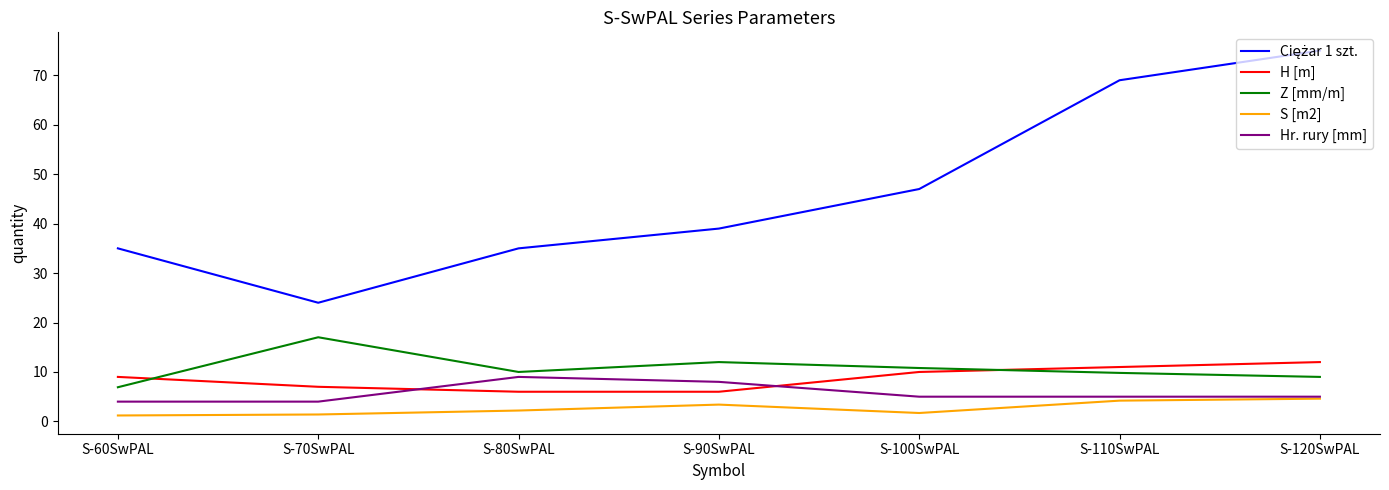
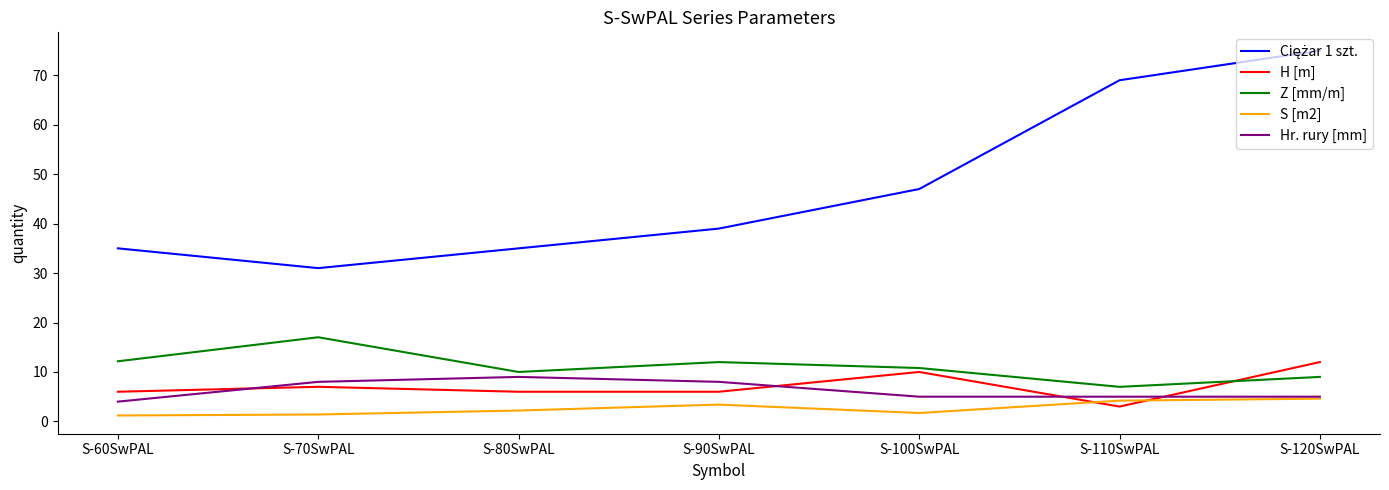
  {
    "Ciężar 1 szt.": {
      "S-60SwPAL": 35,
-     "S-70SwPAL": 24,
+     "S-70SwPAL": 31,
      "S-80SwPAL": 35,
      "S-90SwPAL": 39,
      "S-100SwPAL": 47,
      "S-110SwPAL": 69
    },
    "H [m]": {
-     "S-60SwPAL": 9,
+     "S-60SwPAL": 6,
      "S-70SwPAL": 7,
      "S-80SwPAL": 6,
      "S-90SwPAL": 6,
      "S-100SwPAL": 10,
-     "S-110SwPAL": 11,
+     "S-110SwPAL": 3,
      "S-120SwPAL": 12
    },
    "Z [mm/m]": {
-     "S-60SwPAL": 7,
+     "S-60SwPAL": 12,
      "S-70SwPAL": 17,
      "S-80SwPAL": 10,
      "S-90SwPAL": 12,
      "S-100SwPAL": 11,
-     "S-110SwPAL": 10,
+     "S-110SwPAL": 7,
      "S-120SwPAL": 9
    },
    "S [m2]": {
      "S-60SwPAL": 1,
      "S-70SwPAL": 1,
      "S-80SwPAL": 2,
      "S-90SwPAL": 3,
      "S-100SwPAL": 2,
      "S-110SwPAL": 4
    },
    "Hr. rury [mm]": {
      "S-60SwPAL": 4,
-     "S-70SwPAL": 4,
+     "S-70SwPAL": 8,
      "S-80SwPAL": 9,
      "S-90SwPAL": 8,
      "S-100SwPAL": 5,
      "S-110SwPAL": 5
    }
  }
